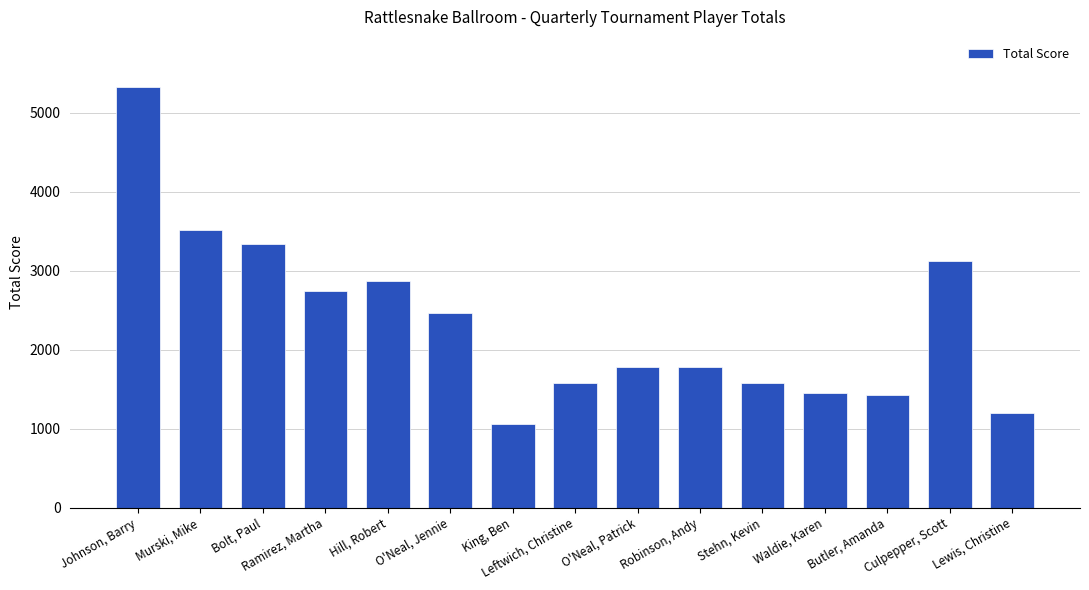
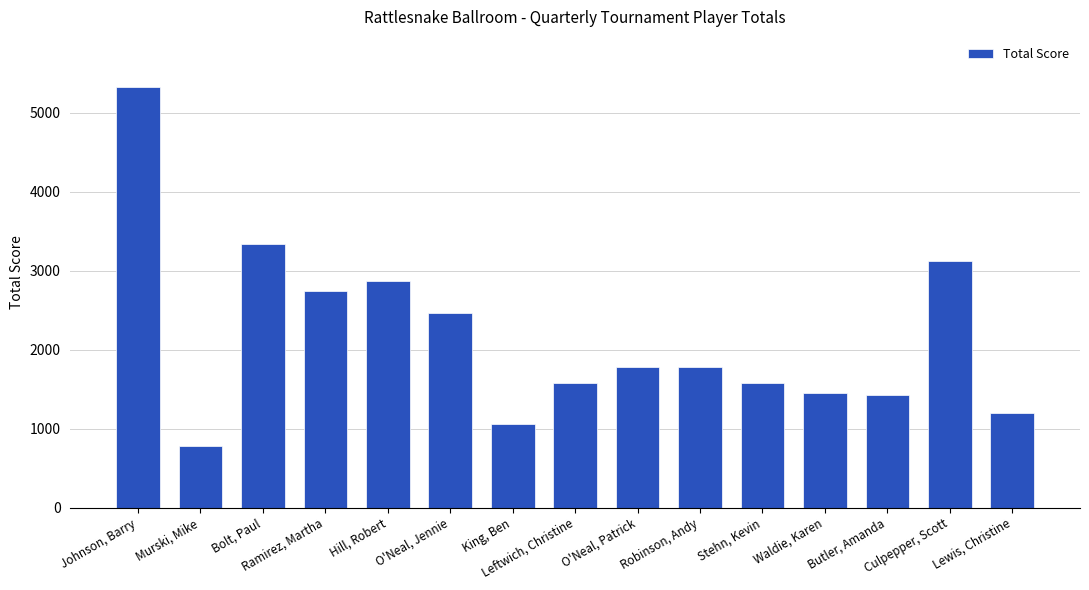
  {
    "Johnson, Barry": 5300,
-   "Murski, Mike": 3500,
+   "Murski, Mike": 800,
    "Bolt, Paul": 3300,
    "Ramirez, Martha": 2700,
    "Hill, Robert": 2900,
    "O'Neal, Jennie": 2500,
    "King, Ben": 1100,
    "Leftwich, Christine": 1600,
    "O'Neal, Patrick": 1800,
    "Robinson, Andy": 1800,
    "Stehn, Kevin": 1600,
    "Waldie, Karen": 1500,
    "Butler, Amanda": 1400,
    "Culpepper, Scott": 3100,
    "Lewis, Christine": 1200
  }
